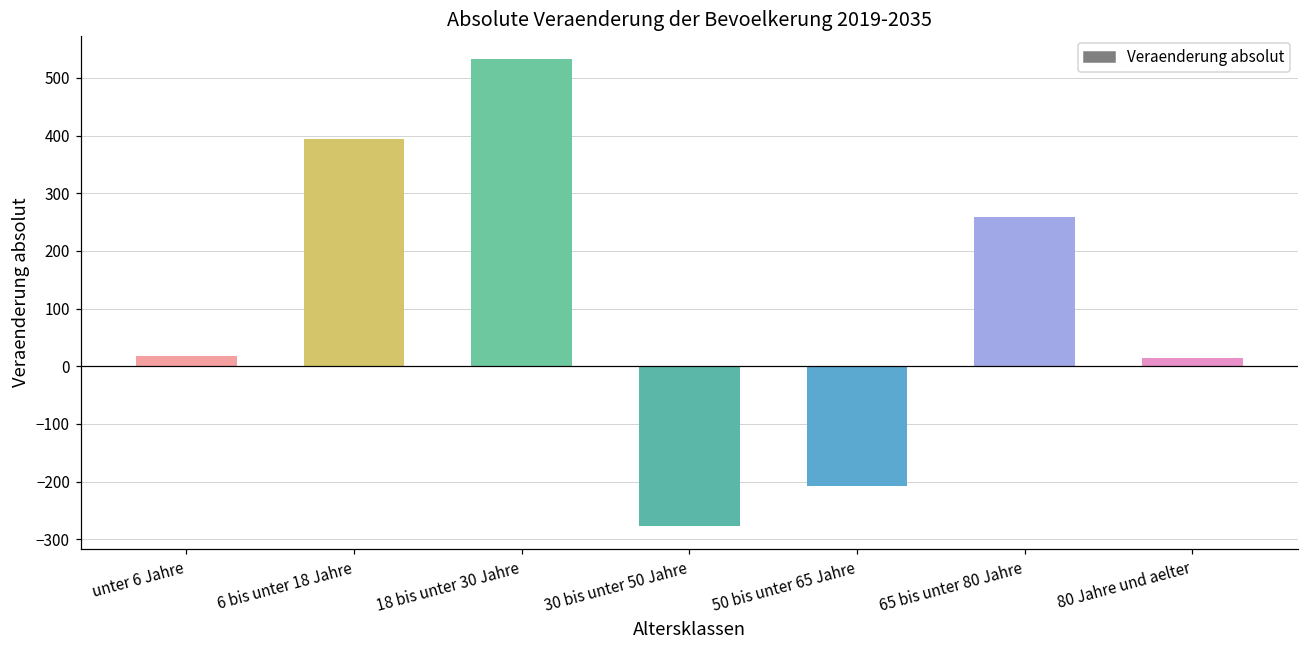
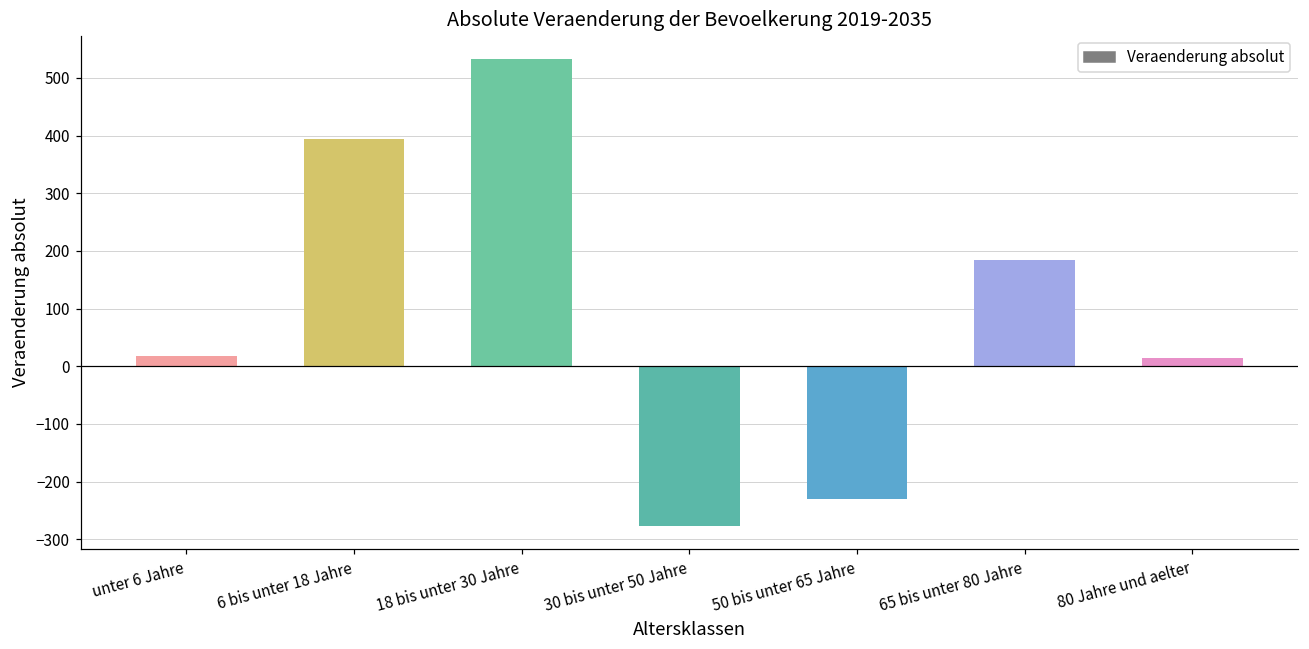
  {
    "unter 6 Jahre": 20,
    "6 bis unter 18 Jahre": 390,
    "18 bis unter 30 Jahre": 530,
    "30 bis unter 50 Jahre": -280,
-   "50 bis unter 65 Jahre": -210,
-   "65 bis unter 80 Jahre": 260,
+   "50 bis unter 65 Jahre": -230,
+   "65 bis unter 80 Jahre": 190,
    "80 Jahre und aelter": 10
  }
